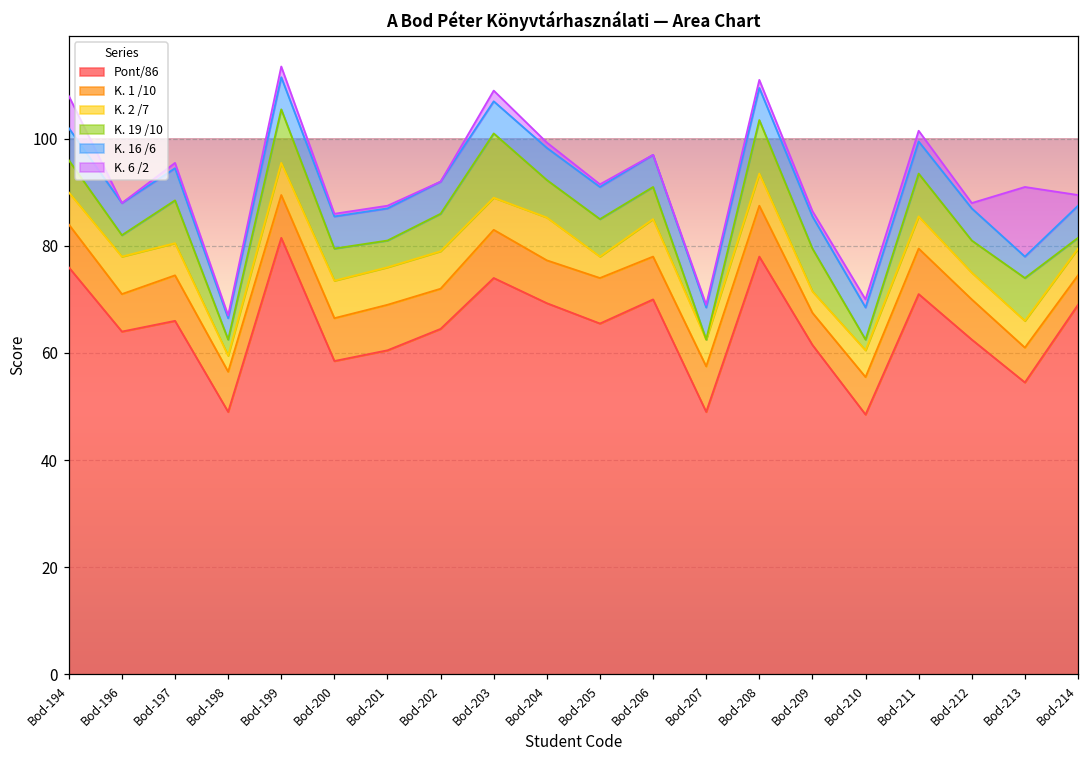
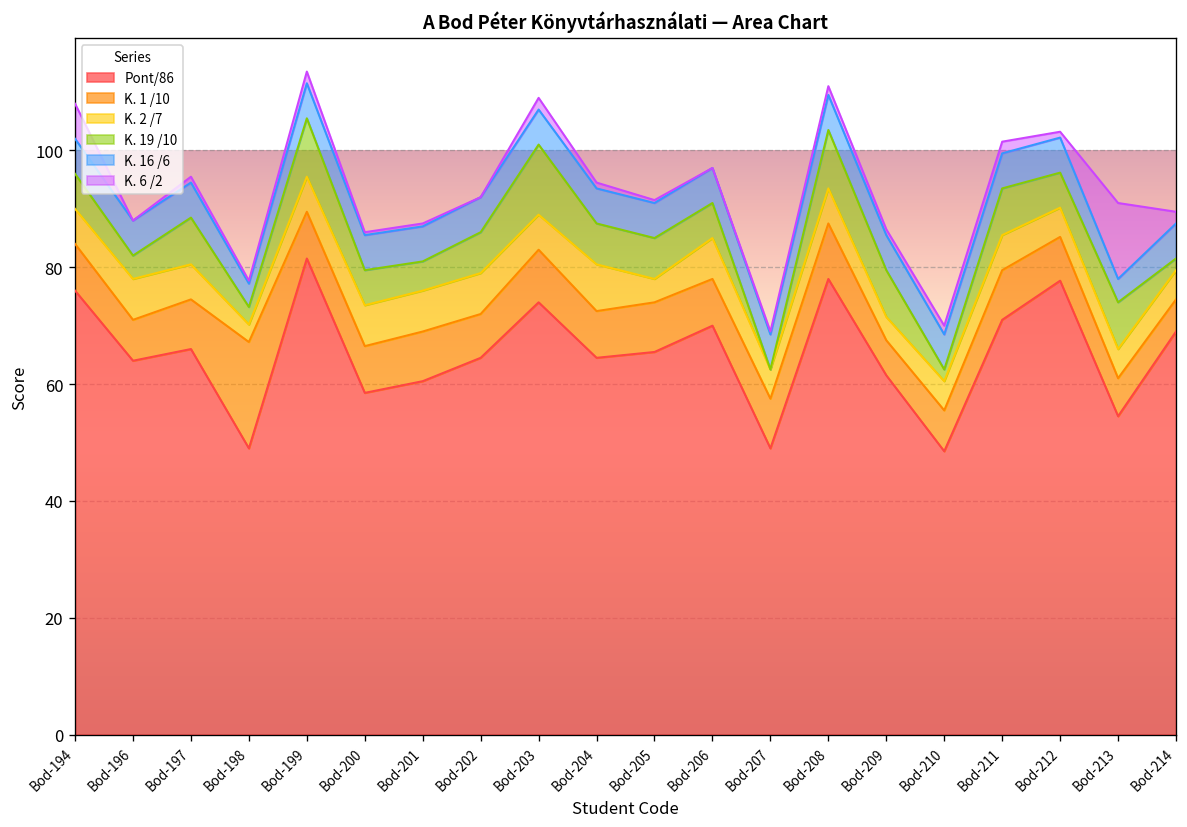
  {
    "Pont/86": {
      "Bod-194": 76,
      "Bod-196": 64,
      "Bod-197": 66,
      "Bod-198": 49,
      "Bod-199": 82,
      "Bod-200": 59,
      "Bod-201": 61,
      "Bod-202": 65,
      "Bod-203": 74,
-     "Bod-204": 69,
+     "Bod-204": 65,
      "Bod-205": 66,
      "Bod-206": 70,
      "Bod-207": 49,
      "Bod-208": 78,
      "Bod-209": 62,
      "Bod-210": 49,
      "Bod-211": 71,
-     "Bod-212": 63,
+     "Bod-212": 78,
      "Bod-213": 55,
      "Bod-214": 69
    },
    "K. 1 /10": {
      "Bod-194": 8,
      "Bod-196": 7,
      "Bod-197": 9,
-     "Bod-198": 8,
+     "Bod-198": 18,
      "Bod-199": 8,
      "Bod-200": 8,
      "Bod-201": 9,
      "Bod-202": 8,
      "Bod-203": 9,
      "Bod-204": 8,
      "Bod-205": 9,
      "Bod-206": 8,
      "Bod-207": 9,
      "Bod-208": 10,
      "Bod-209": 6,
      "Bod-210": 7,
      "Bod-211": 9,
      "Bod-212": 8,
      "Bod-213": 7,
      "Bod-214": 6
    },
    "K. 2 /7": {
      "Bod-194": 6,
      "Bod-196": 7,
      "Bod-197": 6,
      "Bod-198": 3,
      "Bod-199": 6,
      "Bod-200": 7,
      "Bod-201": 7,
      "Bod-202": 7,
      "Bod-203": 6,
      "Bod-204": 8,
      "Bod-205": 4,
      "Bod-206": 7,
      "Bod-208": 6,
      "Bod-209": 4,
      "Bod-210": 5,
      "Bod-211": 6,
      "Bod-212": 5,
      "Bod-213": 5,
      "Bod-214": 5
    },
    "K. 19 /10": {
      "Bod-194": 6,
      "Bod-196": 4,
      "Bod-197": 8,
      "Bod-198": 3,
      "Bod-199": 10,
      "Bod-200": 6,
      "Bod-201": 5,
      "Bod-202": 7,
      "Bod-203": 12,
      "Bod-204": 7,
      "Bod-205": 7,
      "Bod-206": 6,
      "Bod-208": 10,
      "Bod-209": 8,
      "Bod-210": 2,
      "Bod-211": 8,
      "Bod-212": 6,
      "Bod-213": 8,
      "Bod-214": 2
    },
    "K. 16 /6": {
      "Bod-194": 6,
      "Bod-197": 6,
      "Bod-199": 6,
      "Bod-203": 6,
      "Bod-204": 6,
      "Bod-208": 6,
      "Bod-209": 6,
      "Bod-210": 6,
      "Bod-211": 6,
      "Bod-212": 6,
      "Bod-213": 4,
      "Bod-214": 6
    },
    "K. 6 /2": {
      "Bod-194": 6,
      "Bod-197": 1,
      "Bod-199": 2,
      "Bod-203": 2,
      "Bod-204": 1,
      "Bod-208": 2,
      "Bod-209": 1,
      "Bod-210": 2,
      "Bod-211": 2,
      "Bod-212": 1,
      "Bod-213": 13,
      "Bod-214": 2
    }
  }
